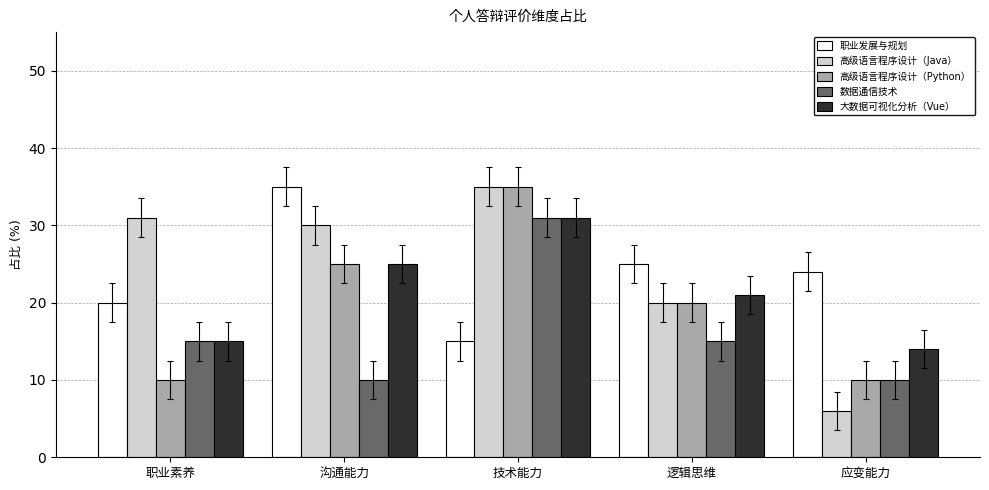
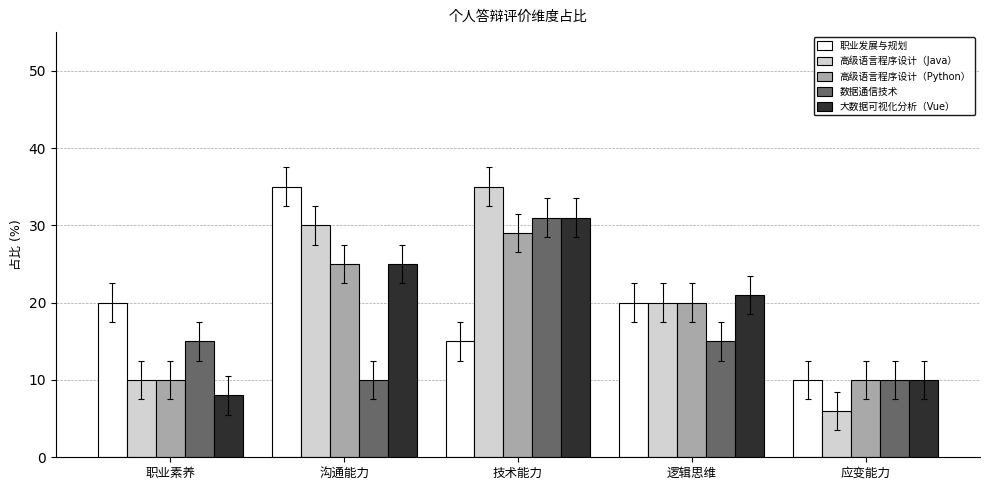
  {
    "职业发展与规划": {
      "职业素养": 20,
      "沟通能力": 35,
      "技术能力": 15,
-     "逻辑思维": 25,
-     "应变能力": 24
+     "逻辑思维": 20,
+     "应变能力": 10
    },
    "高级语言程序设计（Java）": {
-     "职业素养": 31,
+     "职业素养": 10,
      "沟通能力": 30,
      "技术能力": 35,
      "逻辑思维": 20,
      "应变能力": 6
    },
    "高级语言程序设计（Python）": {
      "职业素养": 10,
      "沟通能力": 25,
-     "技术能力": 35,
+     "技术能力": 29,
      "逻辑思维": 20,
      "应变能力": 10
    },
    "数据通信技术": {
      "职业素养": 15,
      "沟通能力": 10,
      "技术能力": 31,
      "逻辑思维": 15,
      "应变能力": 10
    },
    "大数据可视化分析（Vue）": {
-     "职业素养": 15,
+     "职业素养": 8,
      "沟通能力": 25,
      "技术能力": 31,
      "逻辑思维": 21,
-     "应变能力": 14
+     "应变能力": 10
    }
  }
